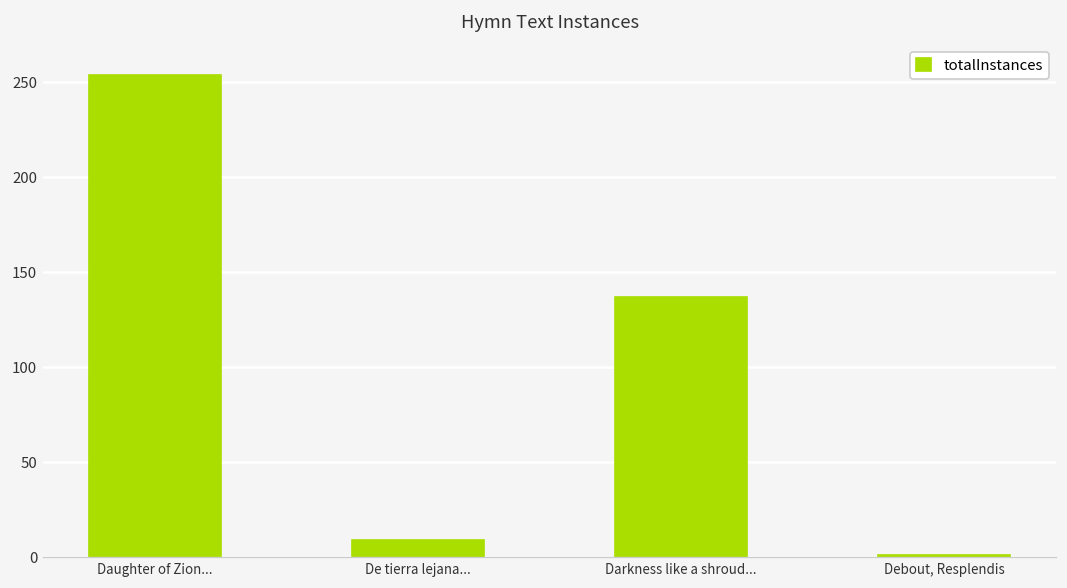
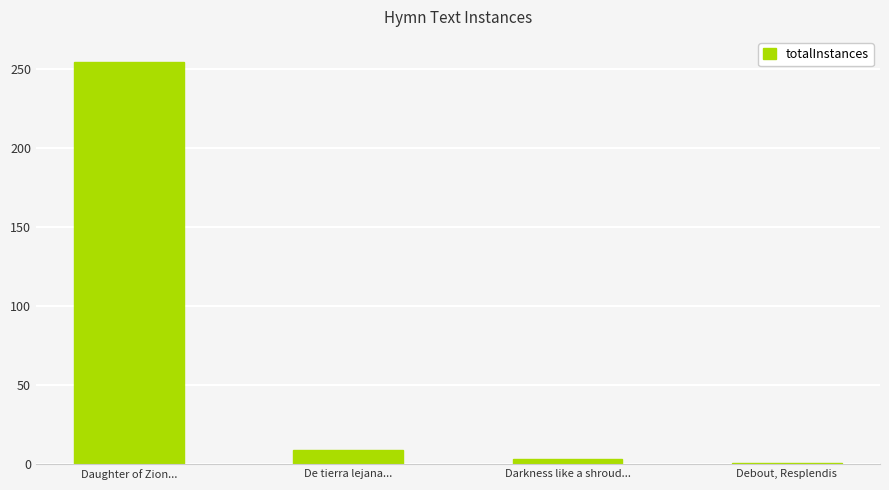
  {
    "Daughter of Zion...": 254,
    "De tierra lejana...": 9,
-   "Darkness like a shroud...": 137
+   "Darkness like a shroud...": 3
  }
